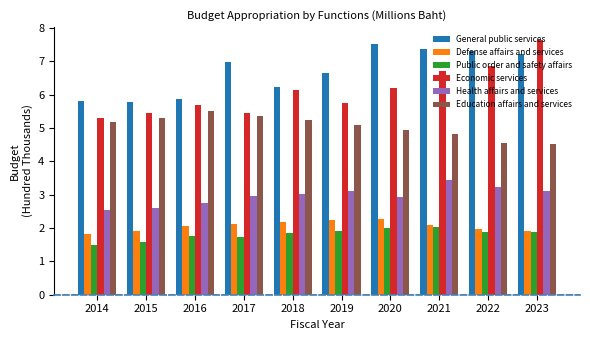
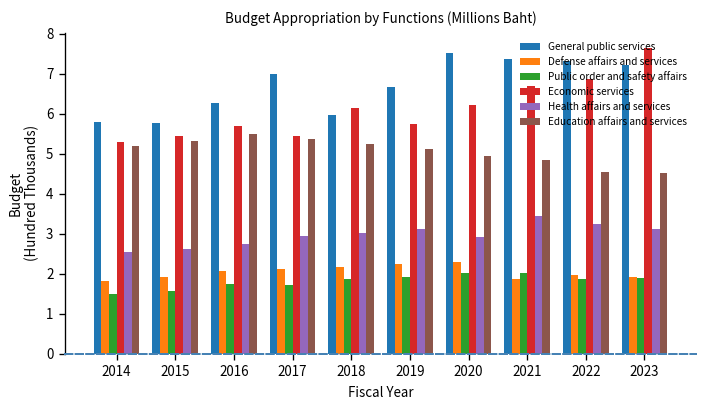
  {
    "General public services": {
      "2014": 5.8,
      "2015": 5.8,
-     "2016": 5.9,
+     "2016": 6.3,
      "2017": 7.0,
-     "2018": 6.2,
+     "2018": 6.0,
      "2019": 6.7,
      "2020": 7.5,
      "2021": 7.4,
      "2022": 7.3,
      "2023": 7.2
    },
    "Defense affairs and services": {
      "2014": 1.8,
      "2015": 1.9,
      "2016": 2.1,
      "2017": 2.1,
      "2018": 2.2,
      "2019": 2.2,
      "2020": 2.3,
-     "2021": 2.1,
+     "2021": 1.9,
      "2022": 2.0,
      "2023": 1.9
    },
    "Public order and safety affairs": {
      "2014": 1.5,
      "2015": 1.6,
      "2016": 1.8,
      "2017": 1.7,
      "2018": 1.9,
      "2019": 1.9,
      "2020": 2.0,
      "2021": 2.0,
      "2022": 1.9,
      "2023": 1.9
    },
    "Economic services": {
      "2014": 5.3,
      "2015": 5.5,
      "2016": 5.7,
      "2017": 5.4,
      "2018": 6.1,
      "2019": 5.8,
      "2020": 6.2,
      "2021": 6.7,
      "2022": 6.9,
      "2023": 7.6
    },
    "Health affairs and services": {
      "2014": 2.5,
      "2015": 2.6,
      "2016": 2.7,
      "2017": 2.9,
      "2018": 3.0,
      "2019": 3.1,
      "2020": 2.9,
      "2021": 3.4,
      "2022": 3.2,
      "2023": 3.1
    },
    "Education affairs and services": {
      "2014": 5.2,
      "2015": 5.3,
      "2016": 5.5,
      "2017": 5.4,
      "2018": 5.2,
      "2019": 5.1,
      "2020": 4.9,
      "2021": 4.8,
      "2022": 4.5,
      "2023": 4.5
    }
  }
